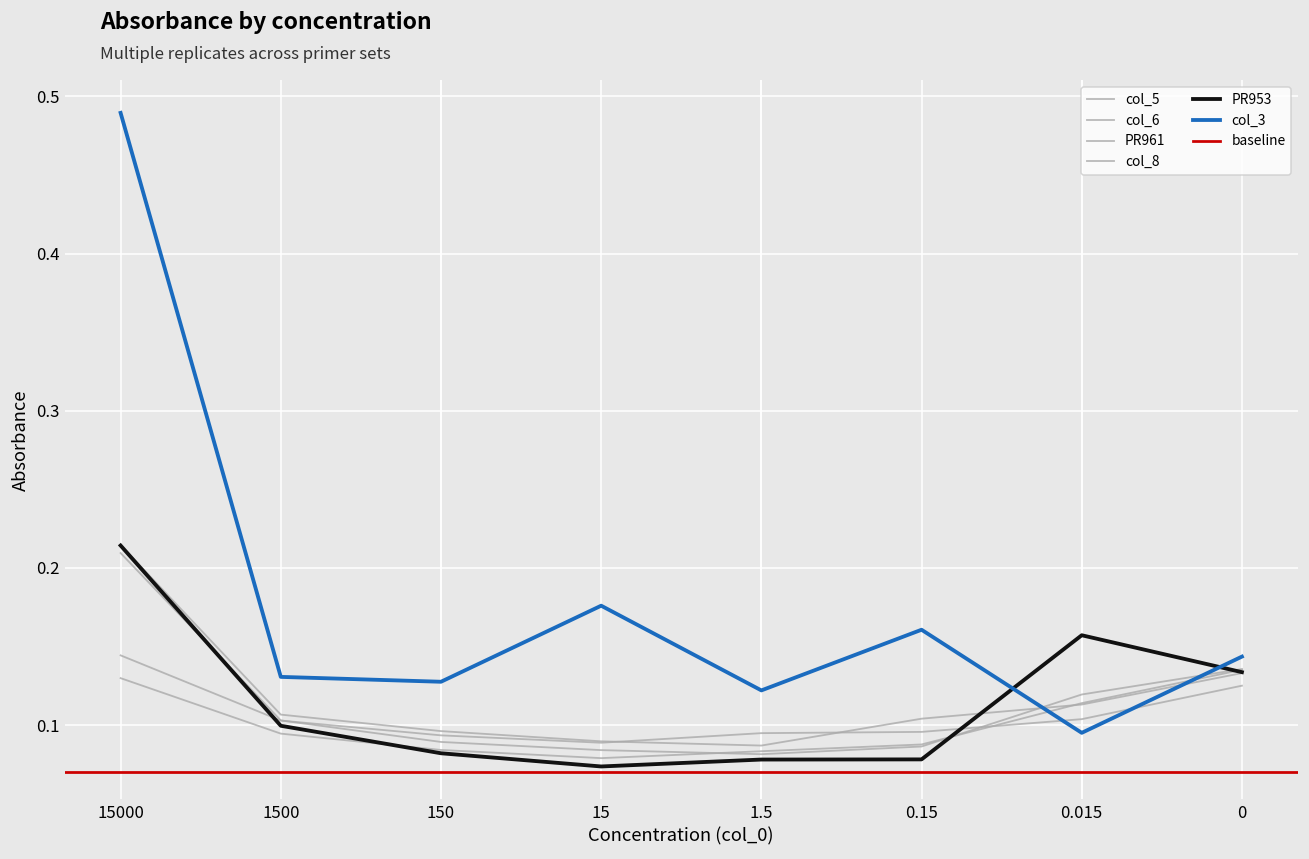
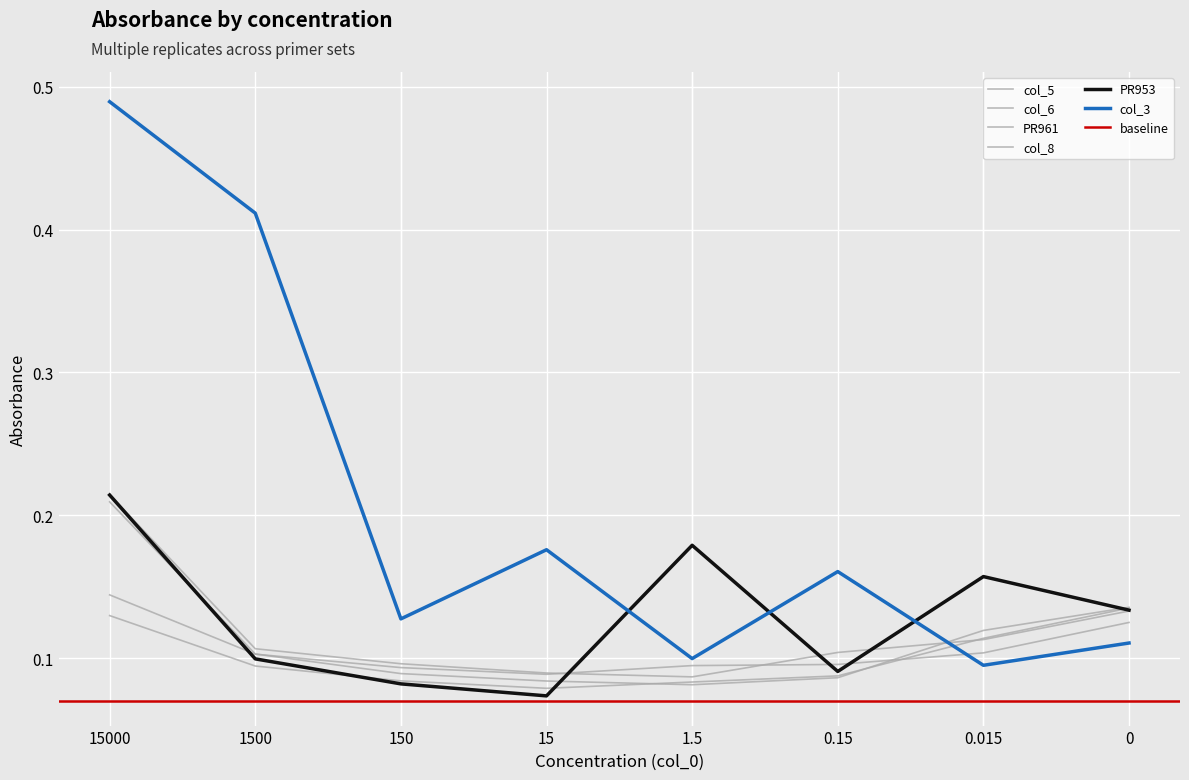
  {
    "PR953": {
      "1500": 0.100,
      "150": 0.082,
      "15": 0.074,
-     "1.5": 0.078,
-     "0.15": 0.078,
+     "1.5": 0.179,
+     "0.15": 0.091,
      "0.015": 0.157
    },
    "col_3": {
      "15000": 0.490,
-     "1500": 0.131,
+     "1500": 0.412,
      "150": 0.128,
      "15": 0.176,
-     "1.5": 0.122,
+     "1.5": 0.100,
      "0.15": 0.161,
      "0.015": 0.095,
-     "0": 0.144
+     "0": 0.111
    }
  }
